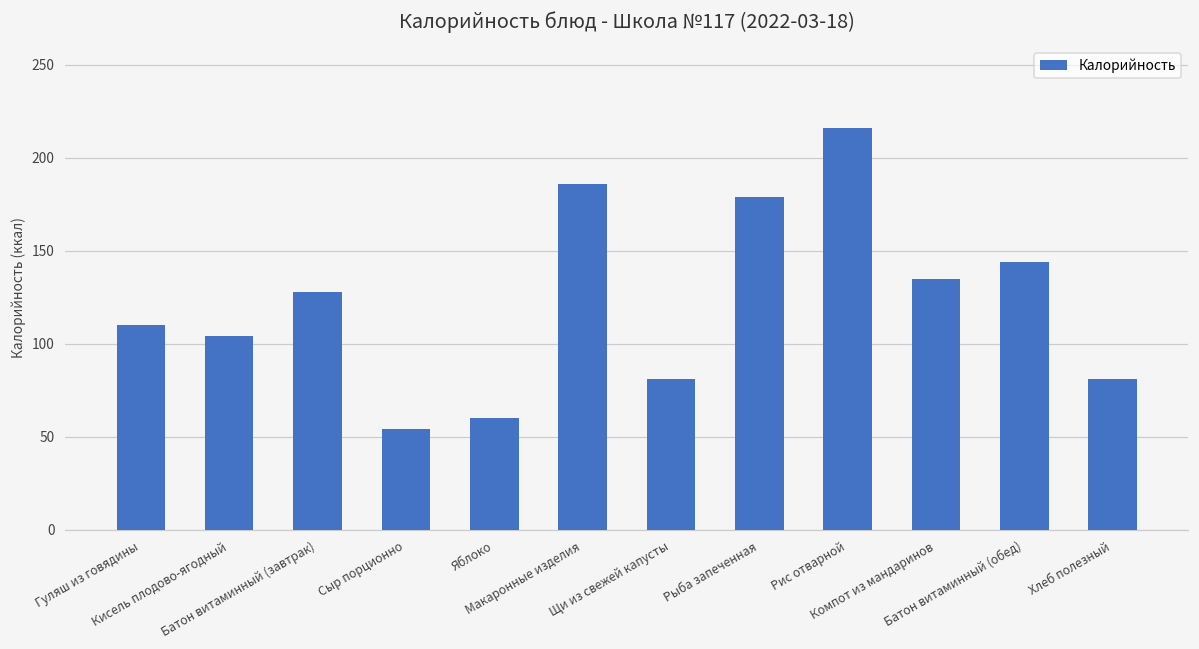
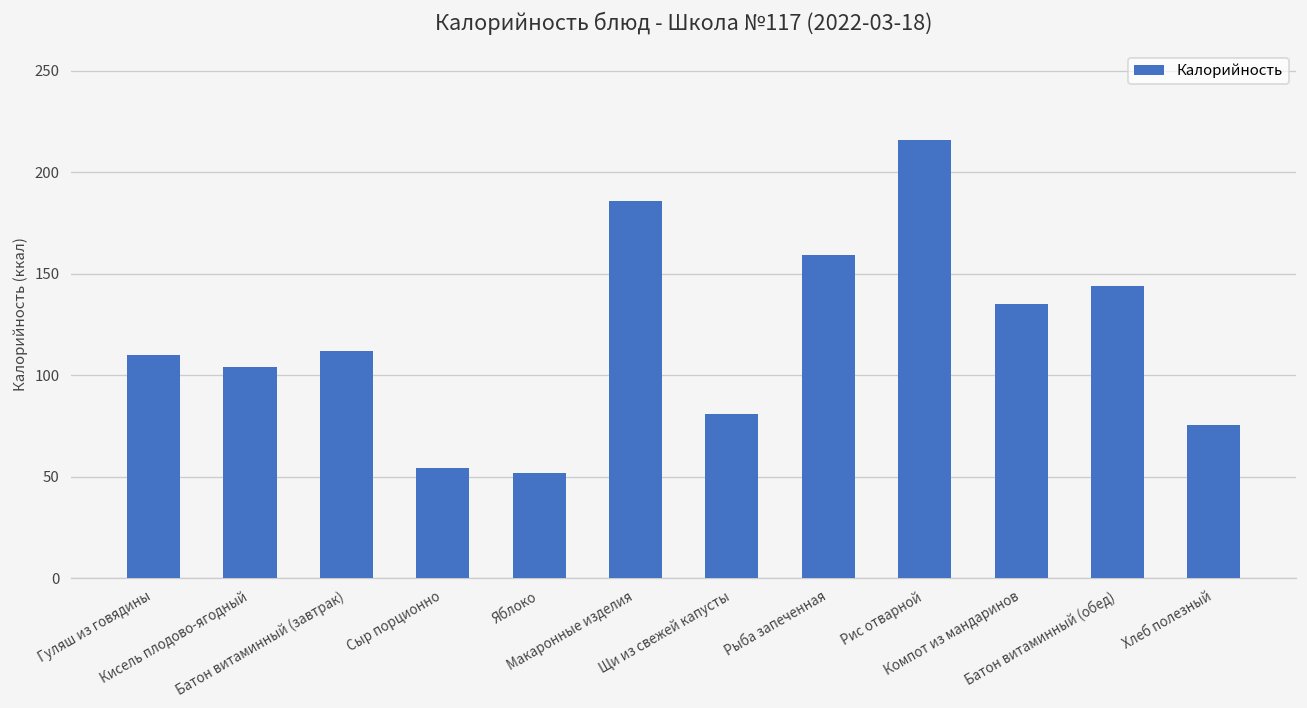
  {
    "Гуляш из говядины": 110,
    "Кисель плодово-ягодный": 104,
-   "Батон витаминный (завтрак)": 128,
+   "Батон витаминный (завтрак)": 112,
    "Сыр порционно": 54,
-   "Яблоко": 60,
+   "Яблоко": 52,
    "Макаронные изделия": 186,
    "Щи из свежей капусты": 81,
-   "Рыба запеченная": 179,
+   "Рыба запеченная": 159,
    "Рис отварной": 216,
    "Компот из мандаринов": 135,
    "Батон витаминный (обед)": 144,
-   "Хлеб полезный": 81
+   "Хлеб полезный": 76
  }
